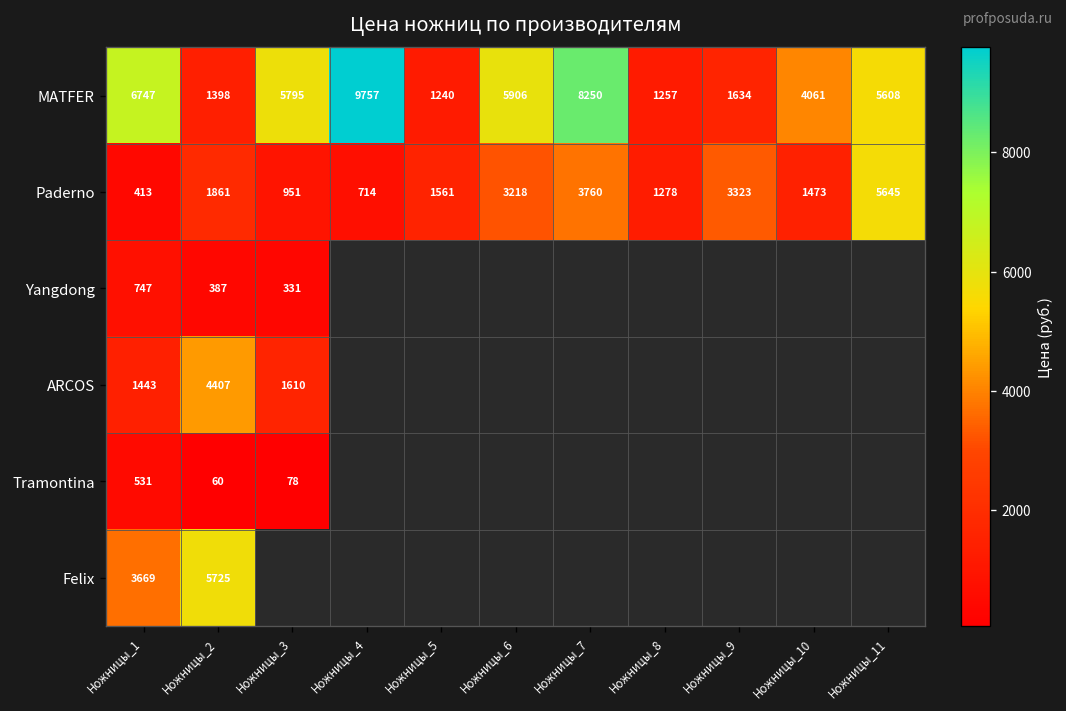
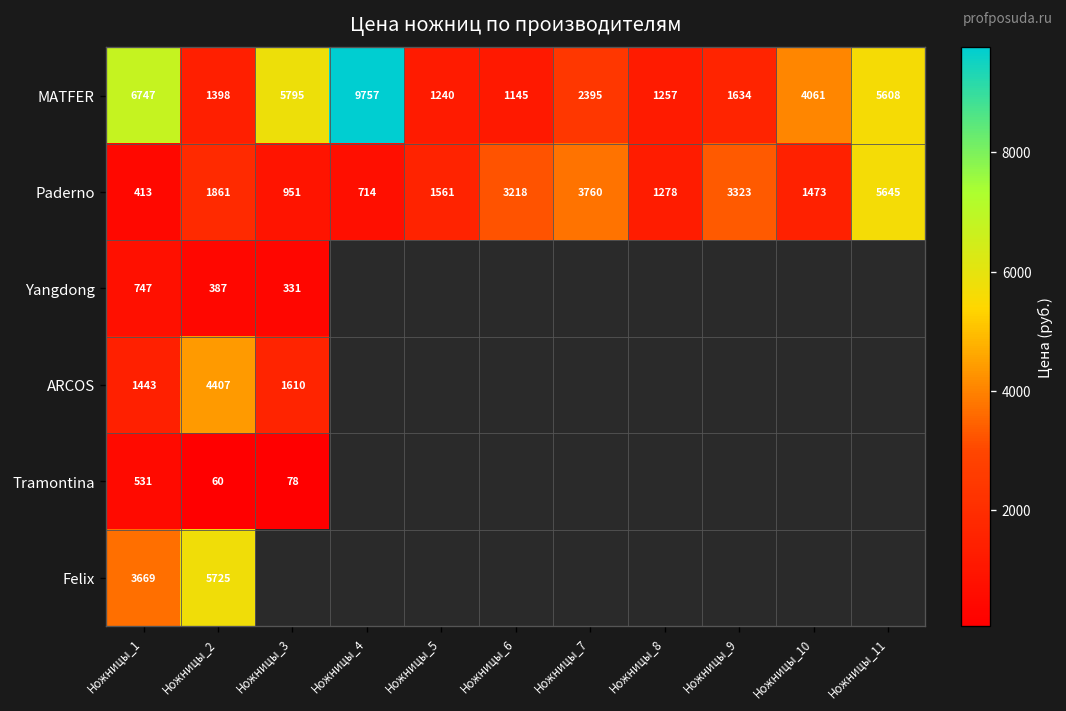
  {
    "MATFER": {
      "Ножницы_1": 6747,
      "Ножницы_2": 1398,
      "Ножницы_3": 5795,
      "Ножницы_4": 9757,
      "Ножницы_5": 1240,
-     "Ножницы_6": 5906,
-     "Ножницы_7": 8250,
+     "Ножницы_6": 1145,
+     "Ножницы_7": 2395,
      "Ножницы_8": 1257,
      "Ножницы_9": 1634,
      "Ножницы_10": 4061,
      "Ножницы_11": 5608
    },
    "Paderno": {
      "Ножницы_1": 413,
      "Ножницы_2": 1861,
      "Ножницы_3": 951,
      "Ножницы_4": 714,
      "Ножницы_5": 1561,
      "Ножницы_6": 3218,
      "Ножницы_7": 3760,
      "Ножницы_8": 1278,
      "Ножницы_9": 3323,
      "Ножницы_10": 1473,
      "Ножницы_11": 5645
    },
    "Yangdong": {
      "Ножницы_1": 747,
      "Ножницы_2": 387,
      "Ножницы_3": 331
    },
    "ARCOS": {
      "Ножницы_1": 1443,
      "Ножницы_2": 4407,
      "Ножницы_3": 1610
    },
    "Tramontina": {
      "Ножницы_1": 531,
      "Ножницы_2": 60,
      "Ножницы_3": 78
    },
    "Felix": {
      "Ножницы_1": 3669,
      "Ножницы_2": 5725
    }
  }
